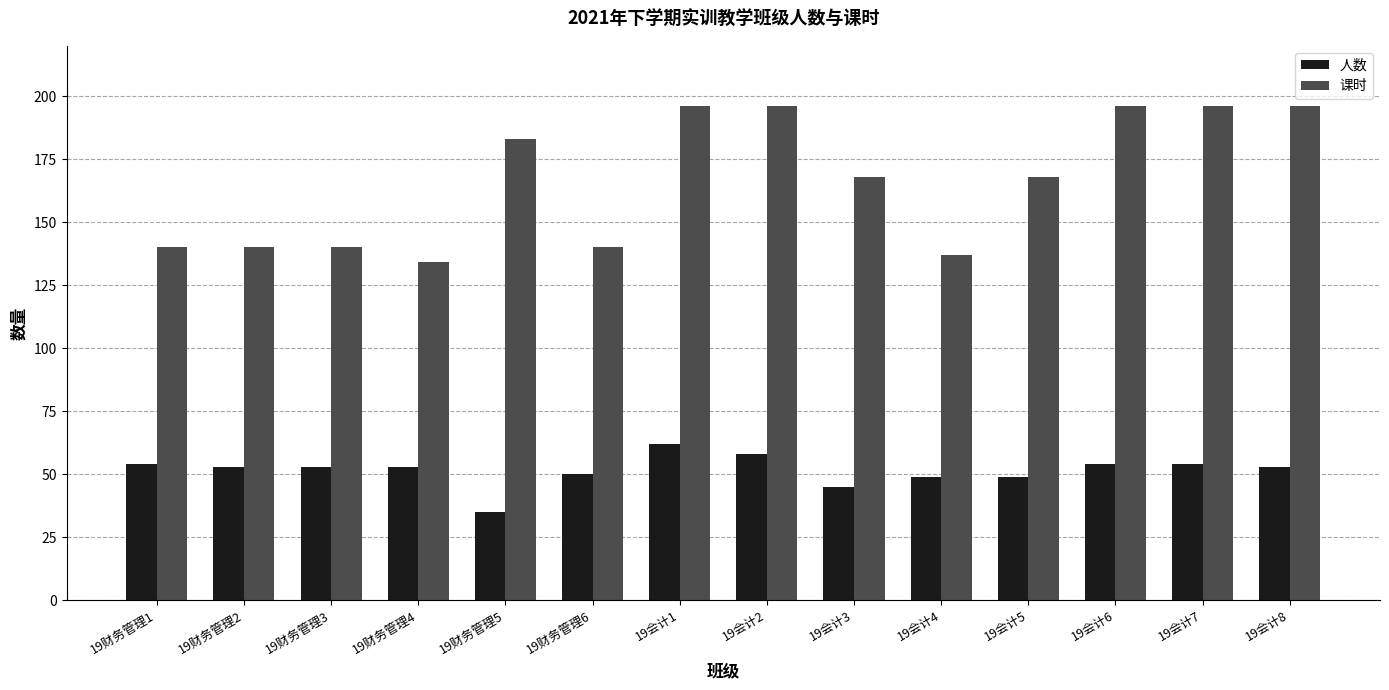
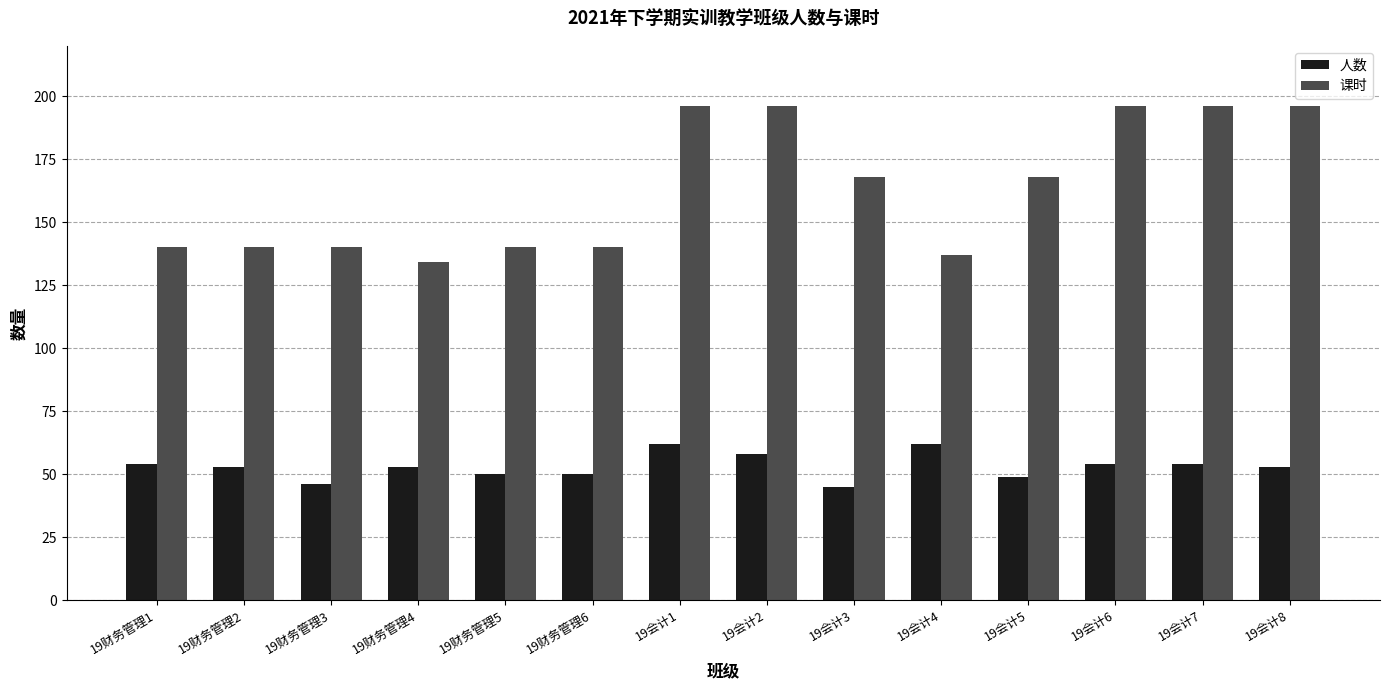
  {
    "人数": {
      "19财务管理1": 54,
      "19财务管理2": 53,
-     "19财务管理3": 53,
+     "19财务管理3": 46,
      "19财务管理4": 53,
-     "19财务管理5": 35,
+     "19财务管理5": 50,
      "19财务管理6": 50,
      "19会计1": 62,
      "19会计2": 58,
      "19会计3": 45,
-     "19会计4": 49,
+     "19会计4": 62,
      "19会计5": 49,
      "19会计6": 54,
      "19会计7": 54,
      "19会计8": 53
    },
    "课时": {
      "19财务管理1": 140,
      "19财务管理2": 140,
      "19财务管理3": 140,
      "19财务管理4": 134,
-     "19财务管理5": 183,
+     "19财务管理5": 140,
      "19财务管理6": 140,
      "19会计1": 196,
      "19会计2": 196,
      "19会计3": 168,
      "19会计4": 137,
      "19会计5": 168,
      "19会计6": 196,
      "19会计7": 196,
      "19会计8": 196
    }
  }
